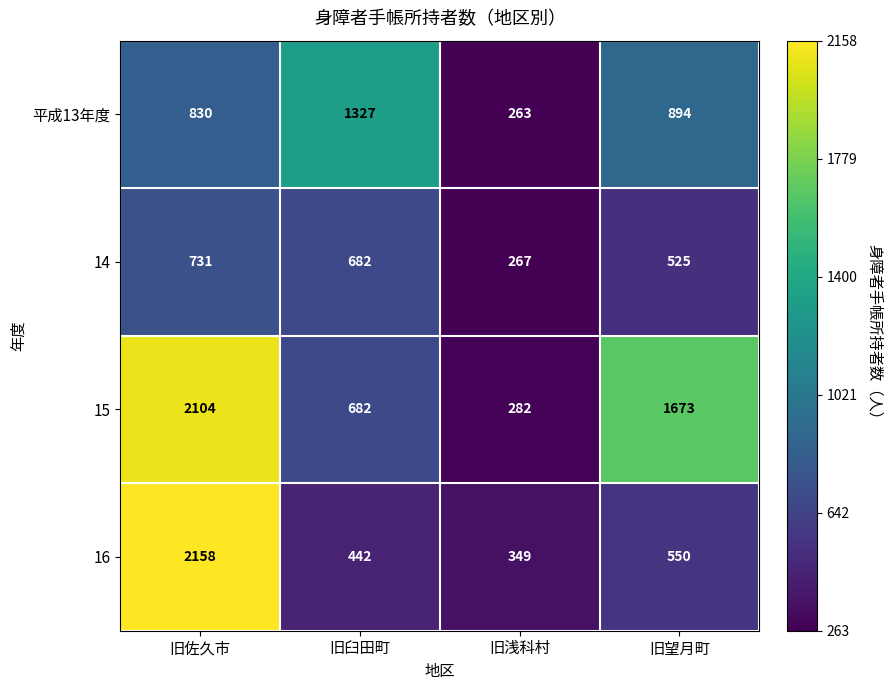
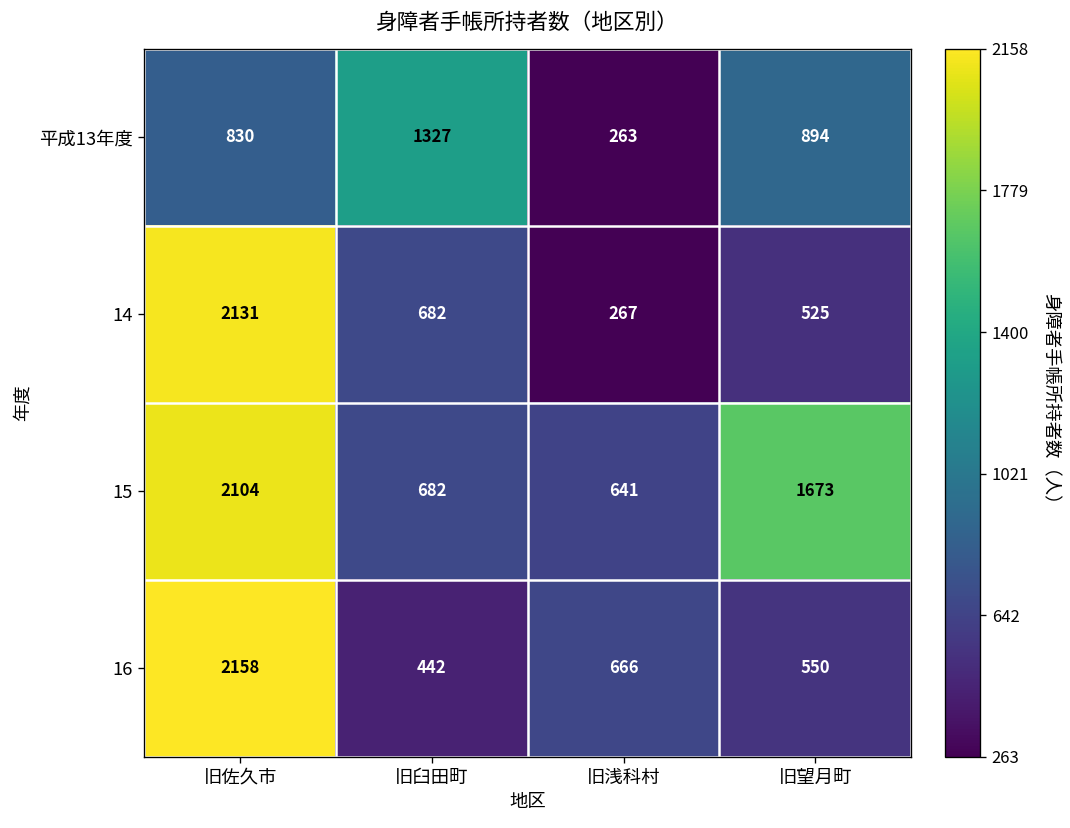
  {
    "平成13年度": {
      "旧佐久市": 830,
      "旧臼田町": 1327,
      "旧浅科村": 263,
      "旧望月町": 894
    },
    "14": {
-     "旧佐久市": 731,
+     "旧佐久市": 2131,
      "旧臼田町": 682,
      "旧浅科村": 267,
      "旧望月町": 525
    },
    "15": {
      "旧佐久市": 2104,
      "旧臼田町": 682,
-     "旧浅科村": 282,
+     "旧浅科村": 641,
      "旧望月町": 1673
    },
    "16": {
      "旧佐久市": 2158,
      "旧臼田町": 442,
-     "旧浅科村": 349,
+     "旧浅科村": 666,
      "旧望月町": 550
    }
  }
